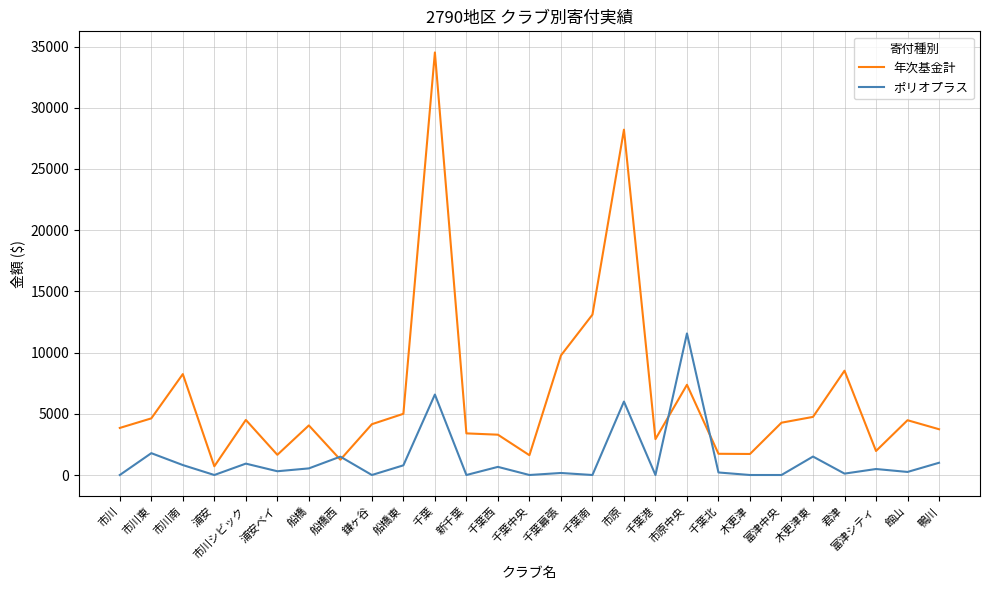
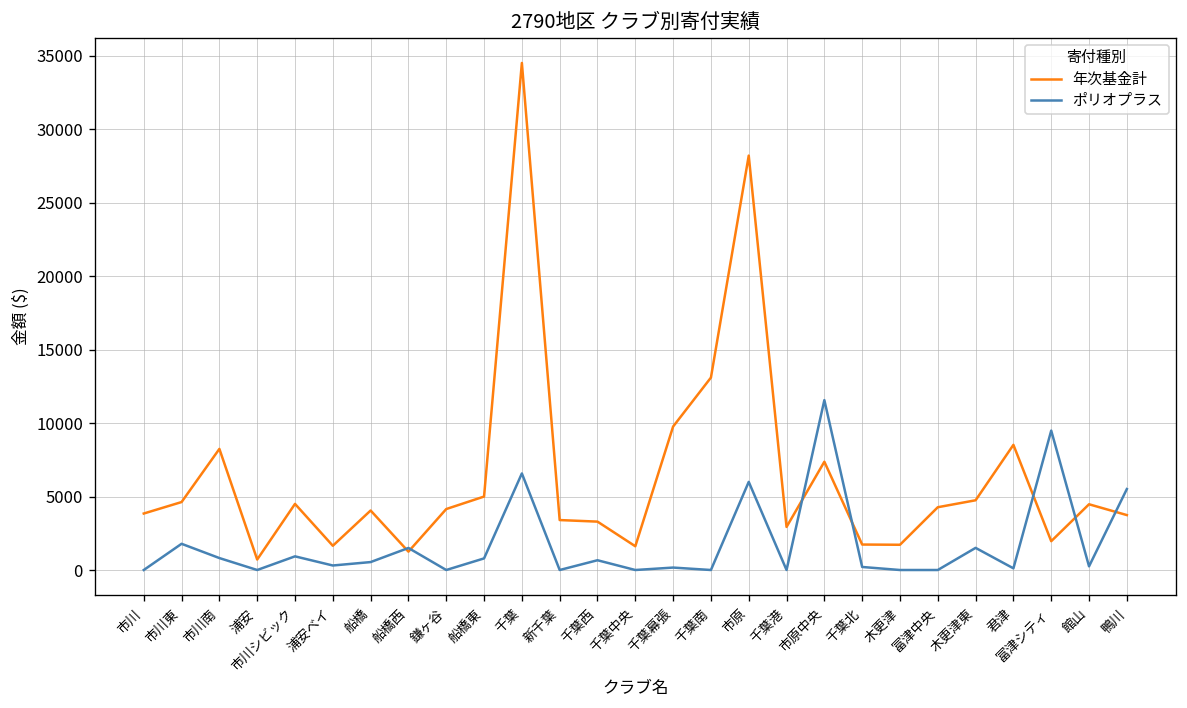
  {
    "年次基金計": {
      "市川": 3800,
      "市川東": 4600,
      "市川南": 8200,
      "浦安": 700,
      "市川シビック": 4500,
      "浦安ベイ": 1700,
      "船橋": 4100,
      "船橋西": 1300,
      "鎌ヶ谷": 4200,
      "船橋東": 5000,
      "千葉": 34500,
      "新千葉": 3400,
      "千葉西": 3300,
      "千葉中央": 1600,
      "千葉幕張": 9800,
      "千葉南": 13100,
      "市原": 28200,
      "千葉港": 2900,
      "市原中央": 7400,
      "千葉北": 1700,
      "木更津": 1700,
      "富津中央": 4300,
      "木更津東": 4700,
      "君津": 8500,
      "富津シティ": 2000,
      "館山": 4500,
      "鴨川": 3700
    },
    "ポリオプラス": {
      "市川": 0,
      "市川東": 1800,
      "市川南": 800,
      "浦安": 0,
      "市川シビック": 900,
      "浦安ベイ": 300,
      "船橋": 500,
      "船橋西": 1500,
      "鎌ヶ谷": 0,
      "船橋東": 800,
      "千葉": 6600,
      "新千葉": 0,
      "千葉西": 700,
      "千葉中央": 0,
      "千葉幕張": 200,
      "千葉南": 0,
      "市原": 6000,
      "千葉港": 0,
      "市原中央": 11600,
      "千葉北": 200,
      "木更津": 0,
      "富津中央": 0,
      "木更津東": 1500,
      "君津": 100,
-     "富津シティ": 500,
+     "富津シティ": 9500,
      "館山": 300,
-     "鴨川": 1000
+     "鴨川": 5500
    }
  }
